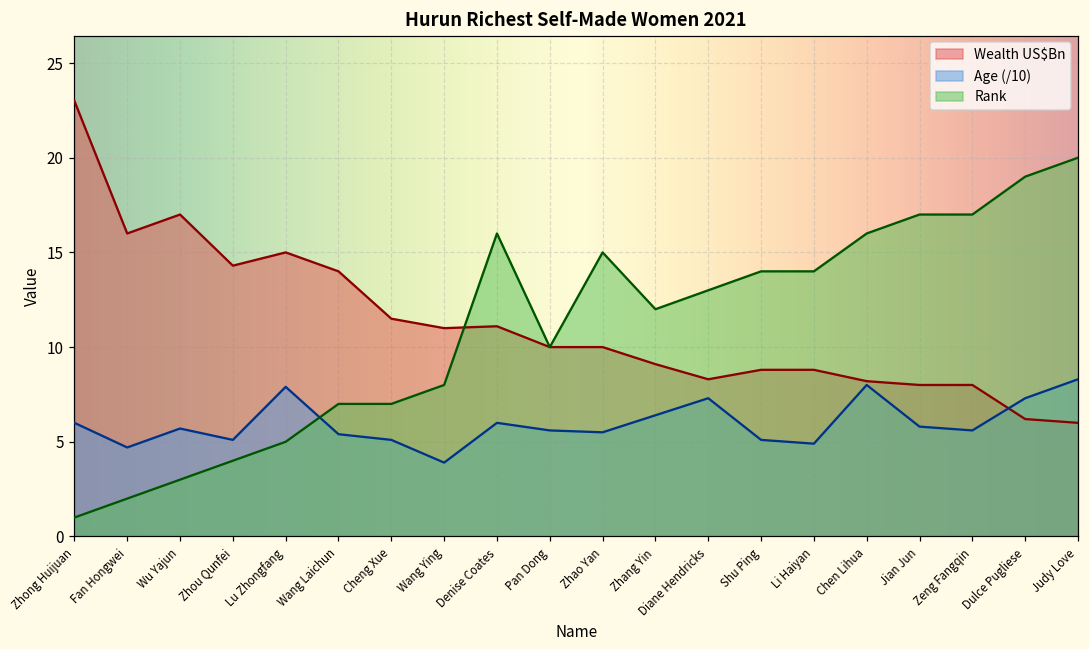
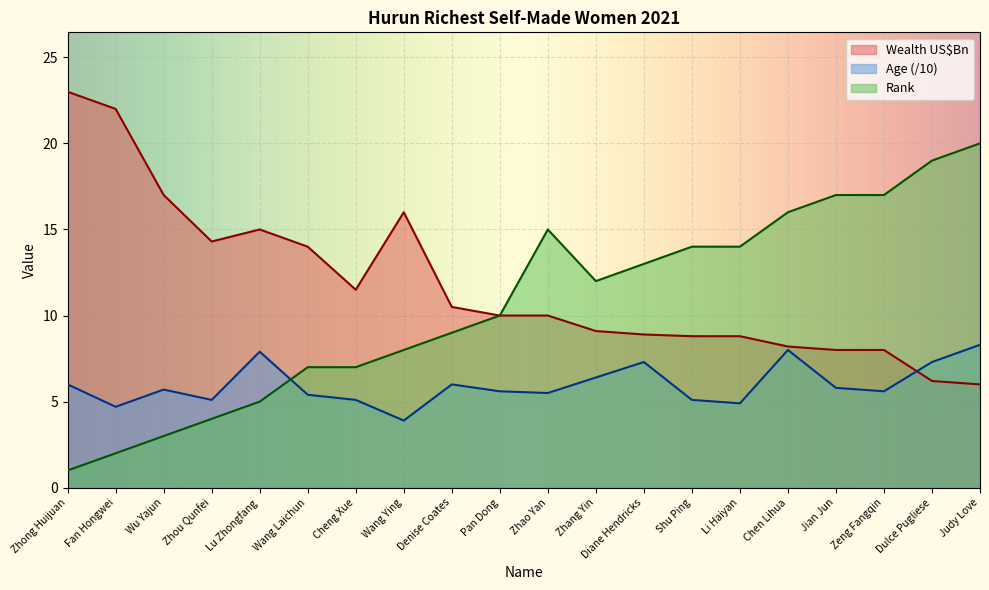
  {
    "Wealth US$Bn": {
      "Zhong Huijuan": 23.0,
-     "Fan Hongwei": 16,
+     "Fan Hongwei": 22,
      "Wu Yajun": 17.0,
      "Zhou Qunfei": 14.3,
      "Lu Zhongfang": 15.0,
      "Wang Laichun": 14.0,
      "Cheng Xue": 11.5,
-     "Wang Ying": 11,
-     "Denise Coates": 11.1,
+     "Wang Ying": 16,
+     "Denise Coates": 10.5,
      "Zhao Yan": 10.0,
      "Zhang Yin": 9.1,
-     "Diane Hendricks": 8.3,
+     "Diane Hendricks": 8.9,
      "Shu Ping": 8.8,
      "Li Haiyan": 8.8,
      "Chen Lihua": 8.2,
      "Jian Jun": 8.0,
      "Zeng Fangqin": 8.0,
      "Dulce Pugliese": 6.2,
      "Judy Love": 6.0
    },
    "Age (/10)": {
      "Zhong Huijuan": 6.0,
      "Fan Hongwei": 4.7,
      "Wu Yajun": 5.7,
      "Zhou Qunfei": 5.1,
      "Lu Zhongfang": 7.9,
      "Wang Laichun": 5.4,
      "Cheng Xue": 5.1,
      "Wang Ying": 3.9,
      "Denise Coates": 6.0,
      "Pan Dong": 5.6,
      "Zhao Yan": 5.5,
      "Zhang Yin": 6.4,
      "Diane Hendricks": 7.3,
      "Shu Ping": 5.1,
      "Li Haiyan": 4.9,
      "Chen Lihua": 8.0,
      "Jian Jun": 5.8,
      "Zeng Fangqin": 5.6,
      "Dulce Pugliese": 7.3,
      "Judy Love": 8.3
    },
    "Rank": {
      "Zhong Huijuan": 1,
      "Fan Hongwei": 2,
      "Wu Yajun": 3,
      "Zhou Qunfei": 4,
      "Lu Zhongfang": 5,
      "Wang Laichun": 7,
      "Cheng Xue": 7,
      "Wang Ying": 8,
-     "Denise Coates": 16,
+     "Denise Coates": 9,
      "Zhao Yan": 15,
      "Zhang Yin": 12,
      "Diane Hendricks": 13,
      "Shu Ping": 14,
      "Li Haiyan": 14,
      "Chen Lihua": 16,
      "Jian Jun": 17,
      "Zeng Fangqin": 17,
      "Dulce Pugliese": 19,
      "Judy Love": 20
    }
  }
